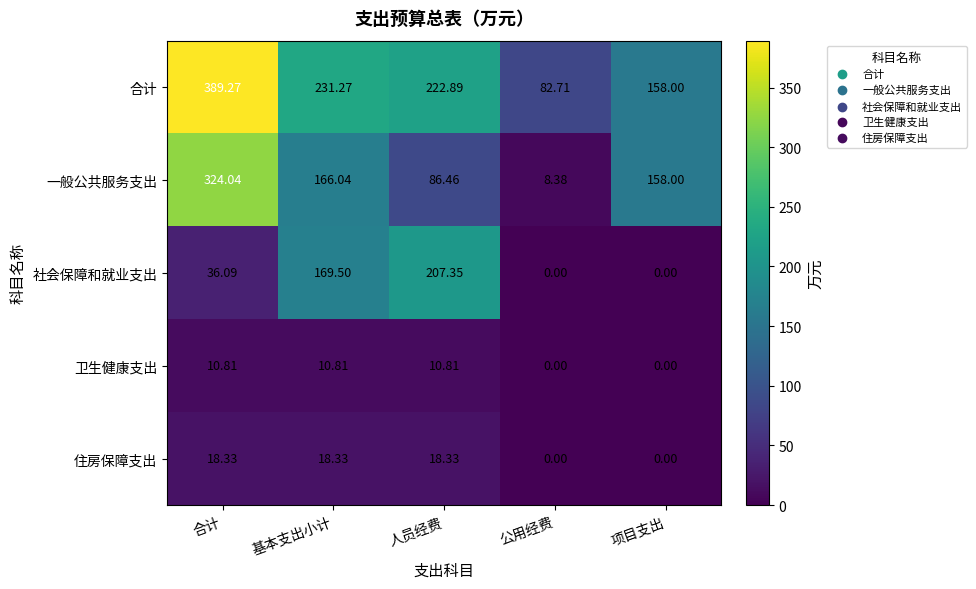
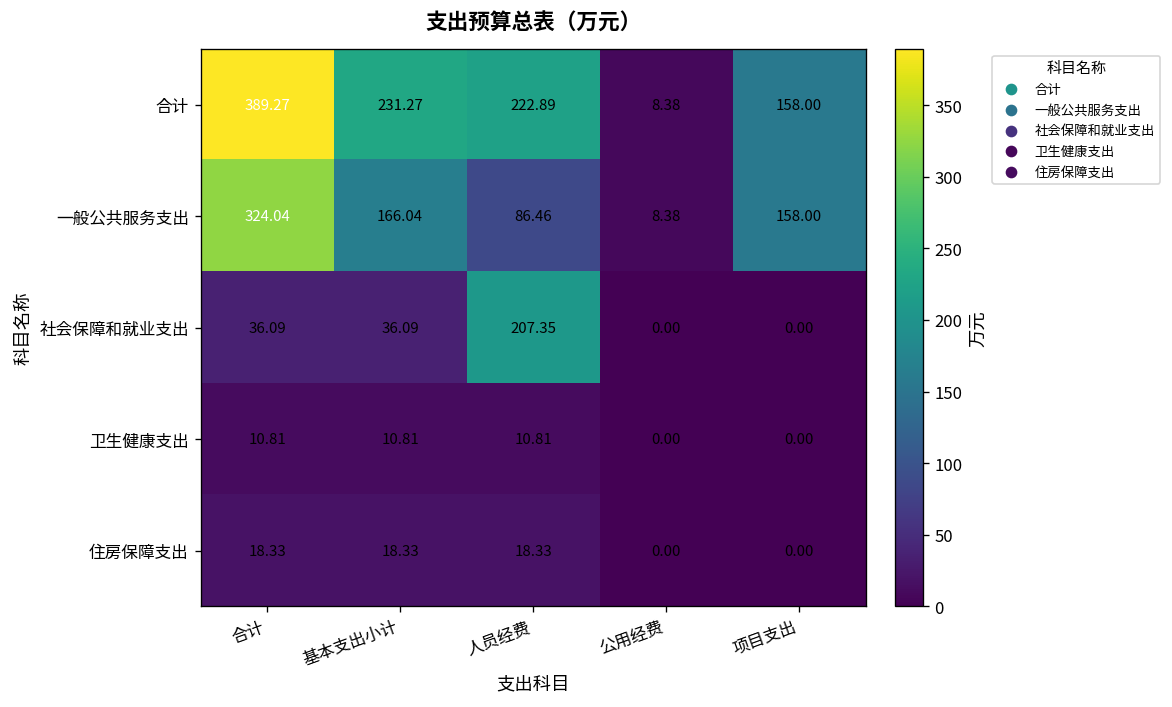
  {
    "合计": {
      "合计": 389.27,
      "基本支出小计": 231.27,
      "人员经费": 222.89,
-     "公用经费": 82.71,
+     "公用经费": 8.38,
      "项目支出": 158.00
    },
    "一般公共服务支出": {
      "合计": 324.04,
      "基本支出小计": 166.04,
      "人员经费": 86.46,
      "公用经费": 8.38,
      "项目支出": 158.00
    },
    "社会保障和就业支出": {
      "合计": 36.09,
-     "基本支出小计": 169.50,
+     "基本支出小计": 36.09,
      "人员经费": 207.35,
      "公用经费": 0.00,
      "项目支出": 0.00
    },
    "卫生健康支出": {
      "合计": 10.81,
      "基本支出小计": 10.81,
      "人员经费": 10.81,
      "公用经费": 0.00,
      "项目支出": 0.00
    },
    "住房保障支出": {
      "合计": 18.33,
      "基本支出小计": 18.33,
      "人员经费": 18.33,
      "公用经费": 0.00,
      "项目支出": 0.00
    }
  }
